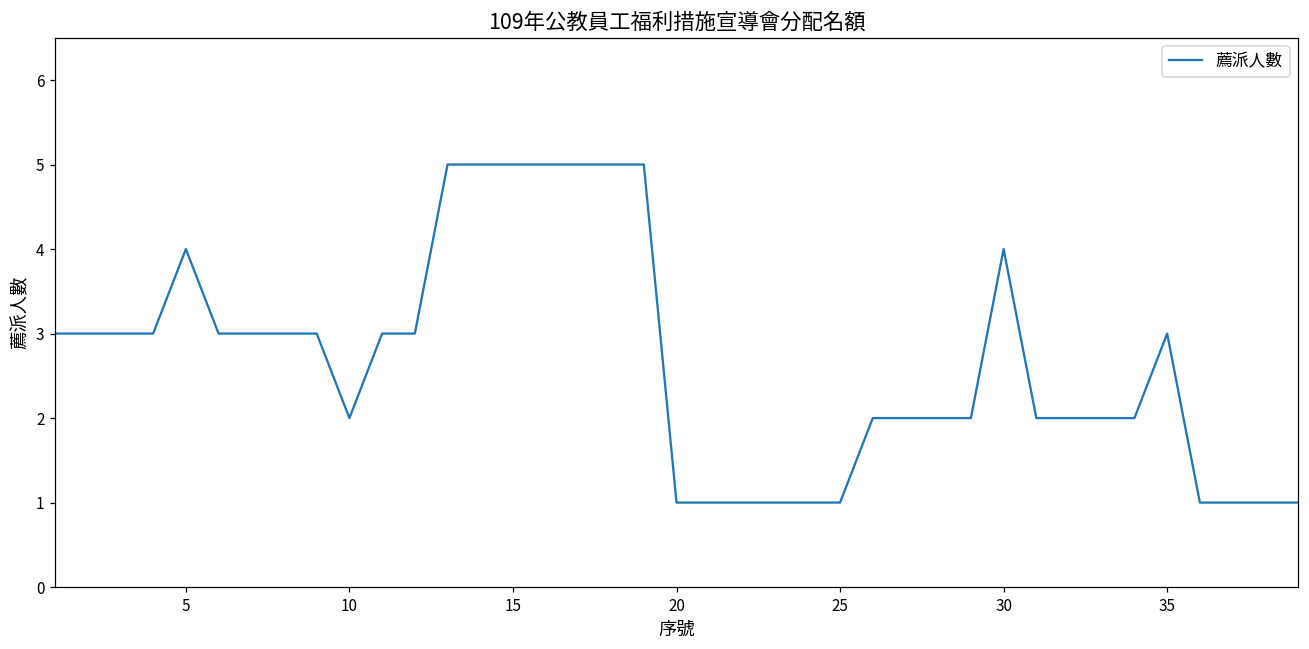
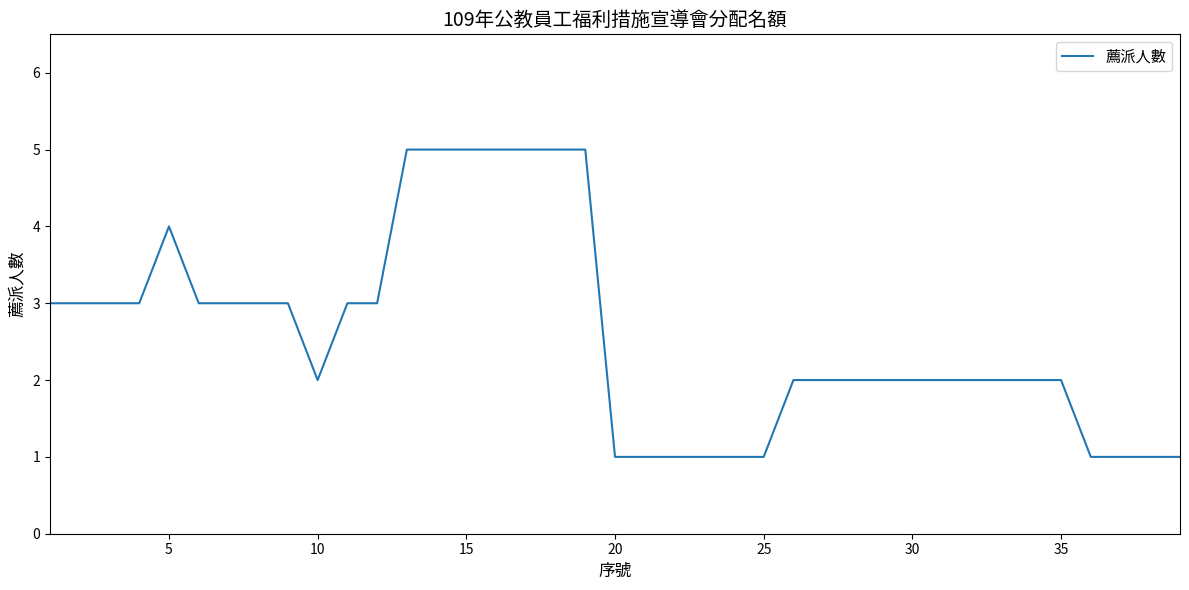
  {
    "5": 4,
    "10": 2,
    "15": 5,
    "20": 1,
    "25": 1,
-   "30": 4,
-   "35": 3
+   "30": 2,
+   "35": 2
  }
